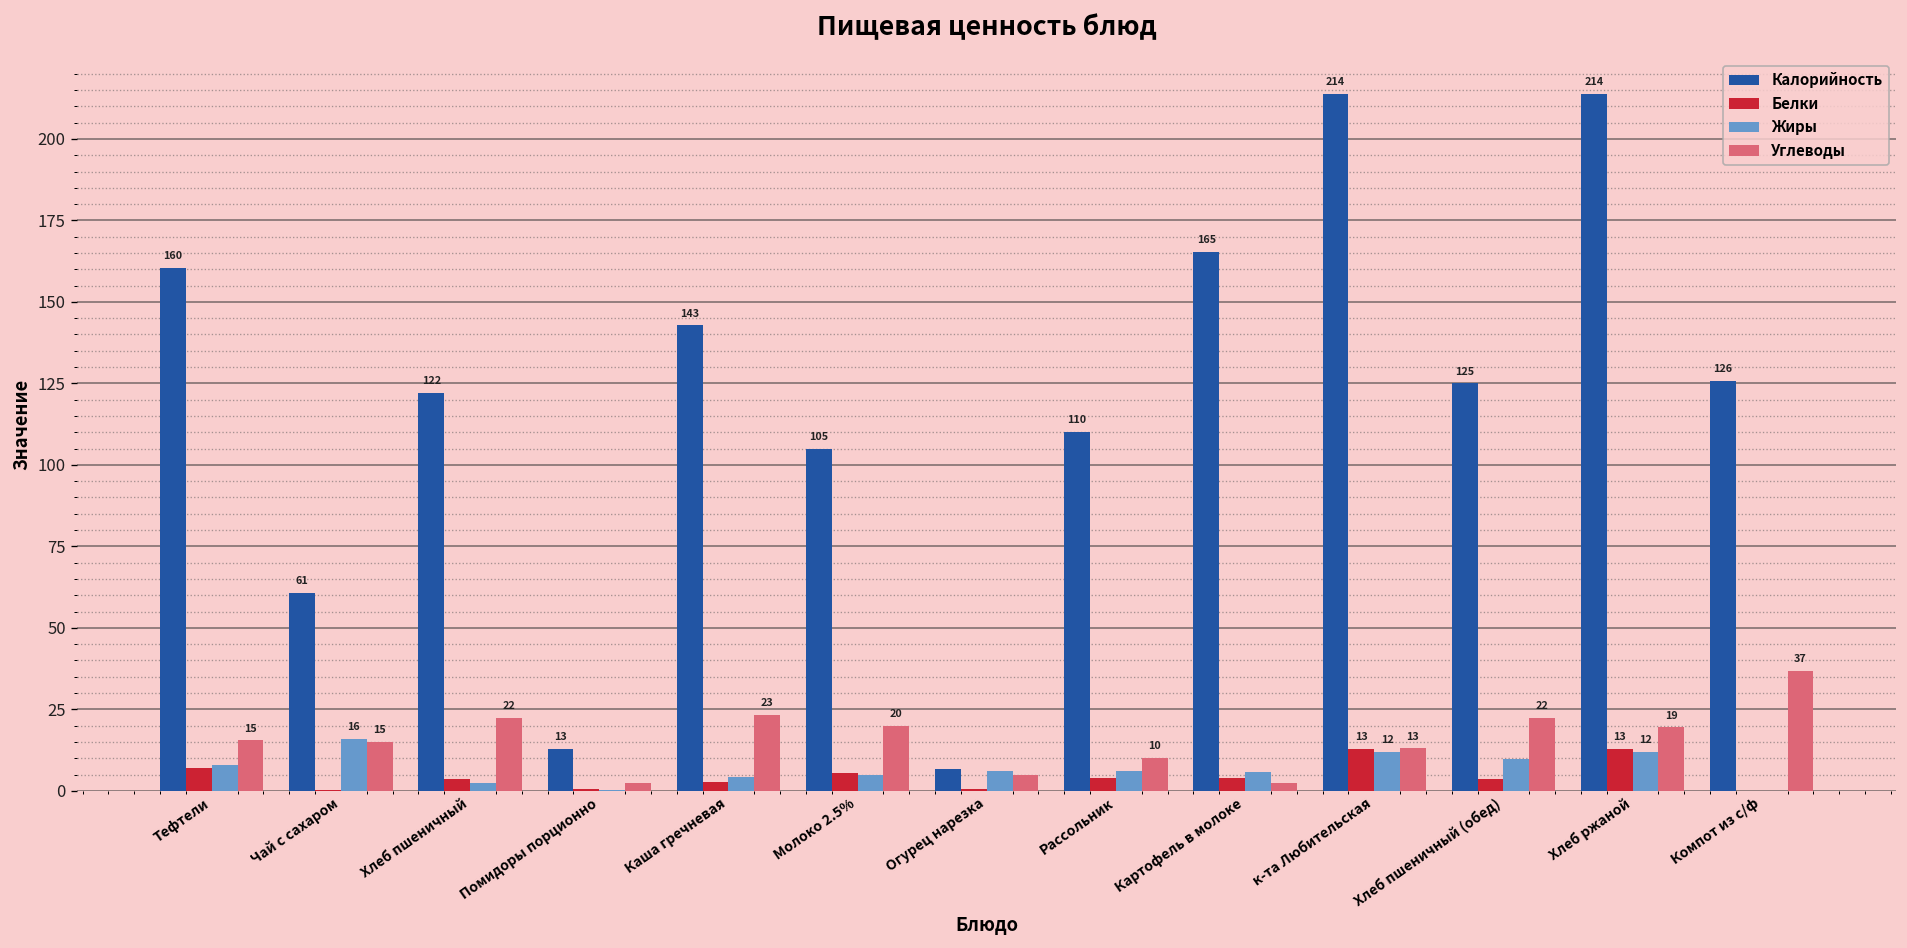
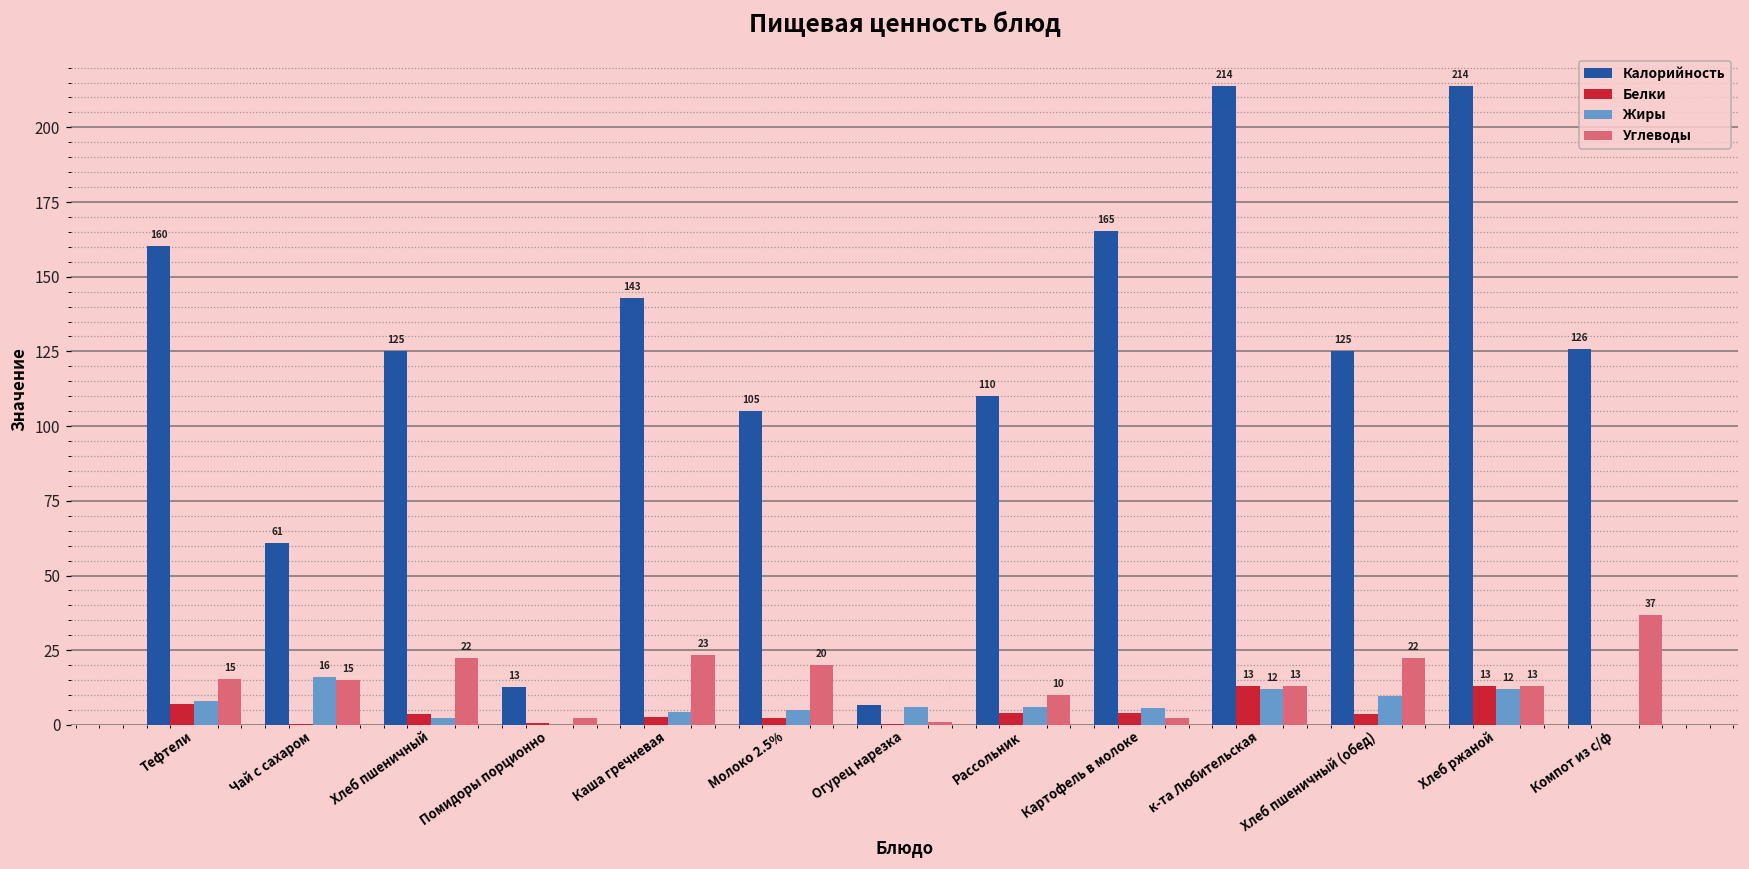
  {
    "Калорийность": {
      "Тефтели": 160,
      "Чай с сахаром": 61,
-     "Хлеб пшеничный": 122,
+     "Хлеб пшеничный": 125,
      "Помидоры порционно": 13,
      "Каша гречневая": 143,
      "Молоко 2.5%": 105,
      "Рассольник": 110,
      "Картофель в молоке": 165,
      "к-та Любительская": 214,
      "Хлеб пшеничный (обед)": 125,
      "Хлеб ржаной": 214,
      "Компот из с/ф": 126
    },
    "Белки": {
      "Тефтели": 7,
      "Хлеб пшеничный": 4,
      "Каша гречневая": 3,
-     "Молоко 2.5%": 6,
+     "Молоко 2.5%": 2,
      "Рассольник": 4,
      "Картофель в молоке": 4,
      "Хлеб пшеничный (обед)": 4
    },
    "Жиры": {
      "Чай с сахаром": 16,
      "к-та Любительская": 12,
      "Хлеб ржаной": 12
    },
    "Углеводы": {
      "Тефтели": 15,
      "Чай с сахаром": 15,
      "Хлеб пшеничный": 22,
      "Каша гречневая": 23,
      "Молоко 2.5%": 20,
-     "Огурец нарезка": 5,
+     "Огурец нарезка": 1,
      "Рассольник": 10,
      "к-та Любительская": 13,
      "Хлеб пшеничный (обед)": 22,
-     "Хлеб ржаной": 19,
+     "Хлеб ржаной": 13,
      "Компот из с/ф": 37
    }
  }
